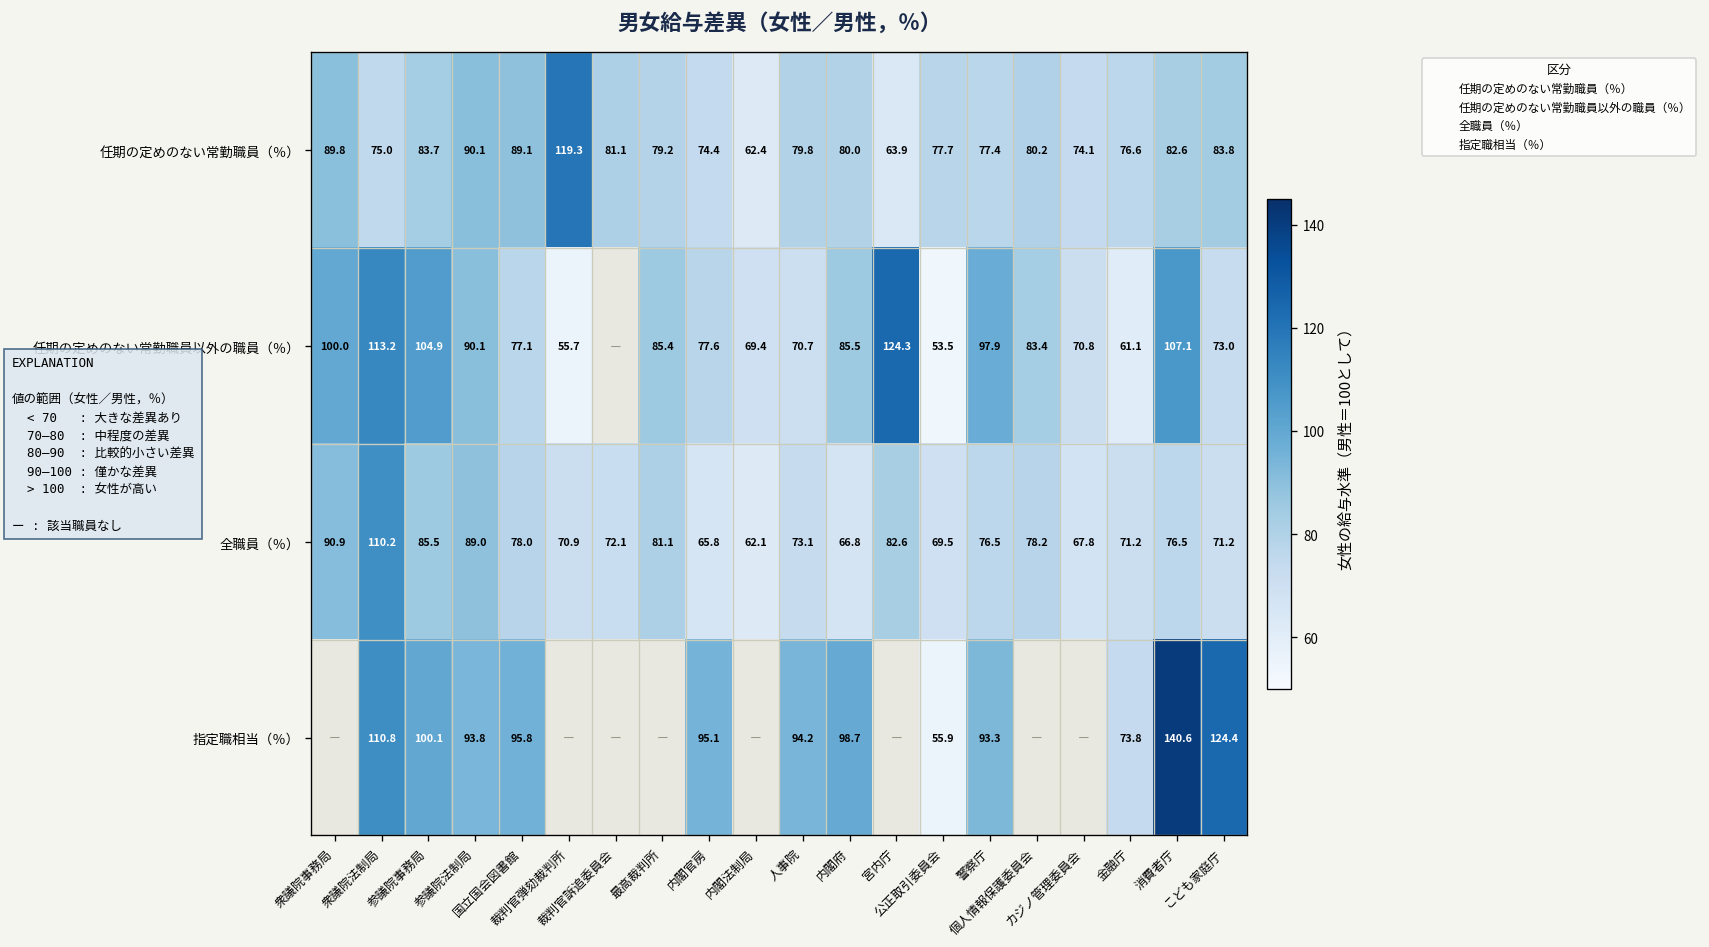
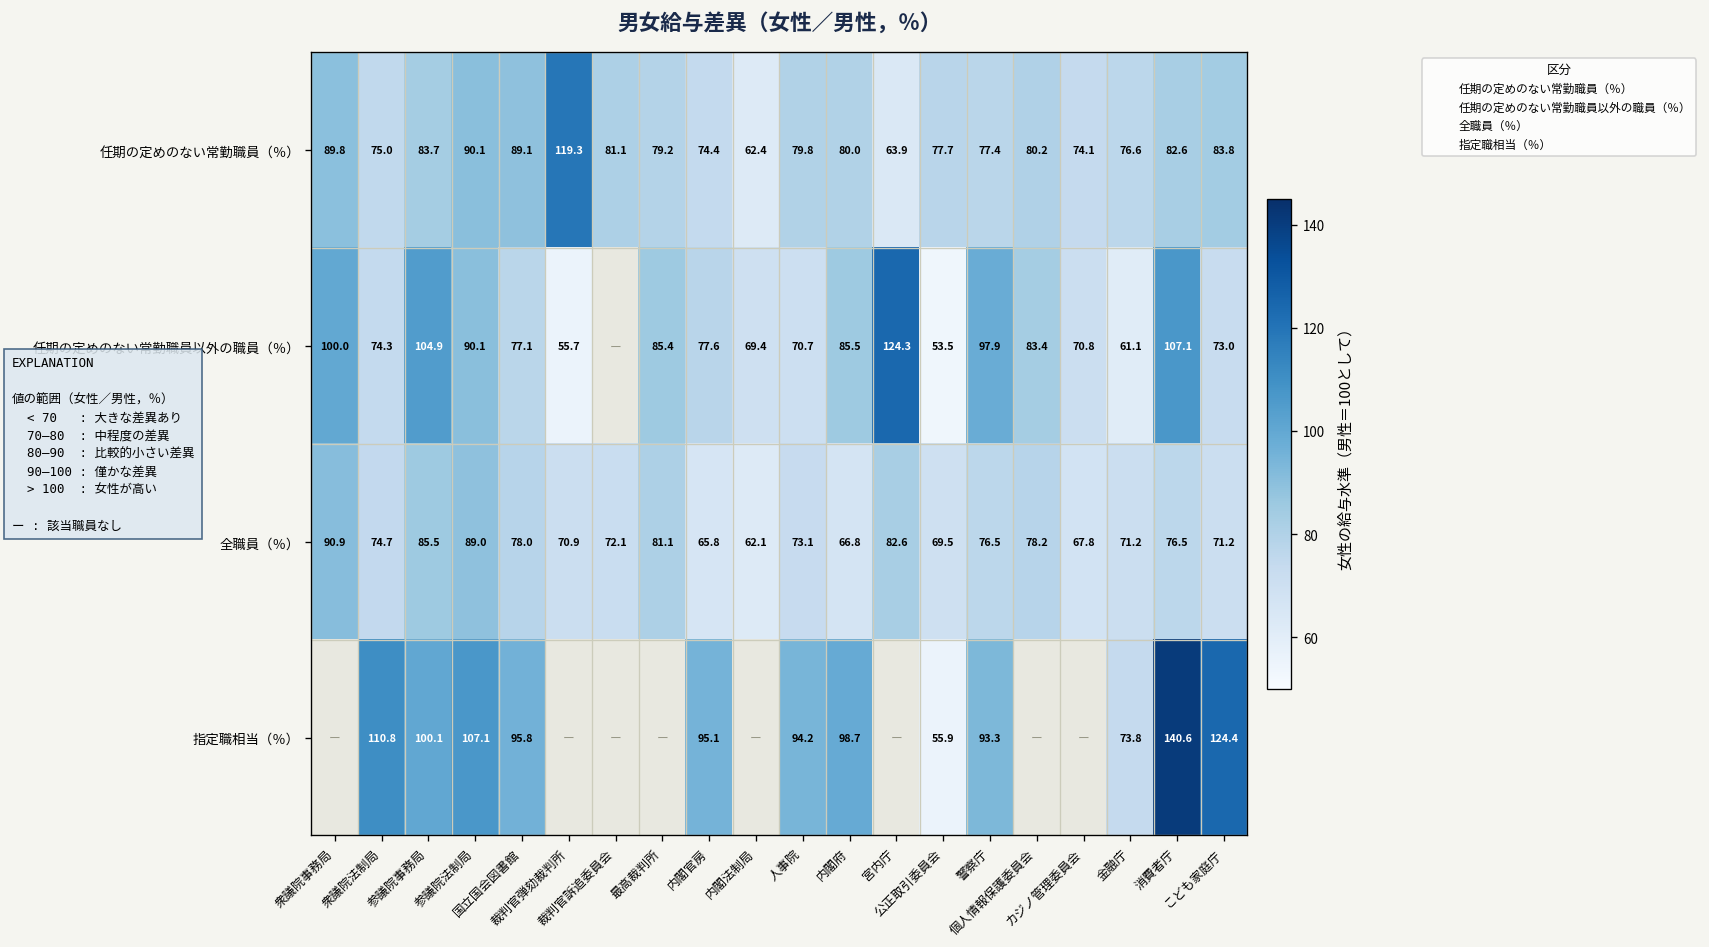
  {
    "任期の定めのない常勤職員以外の職員（％）": {
-     "衆議院法制局": 113.2
+     "衆議院法制局": 74.3
    },
    "全職員（％）": {
-     "衆議院法制局": 110.2
+     "衆議院法制局": 74.7
    },
    "指定職相当（％）": {
-     "参議院法制局": 93.8
+     "参議院法制局": 107.1
    }
  }
